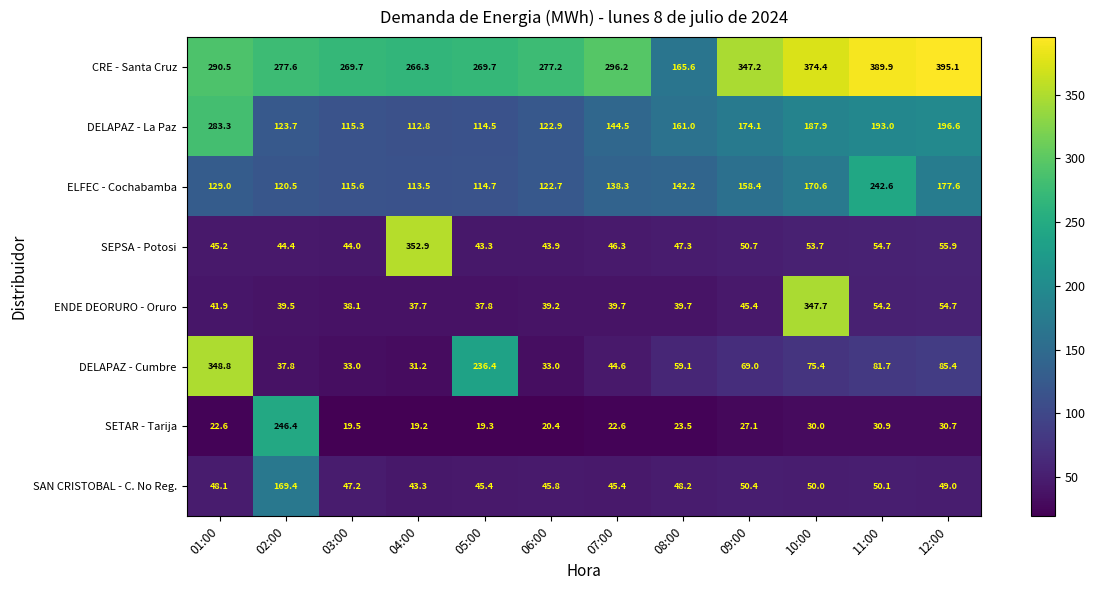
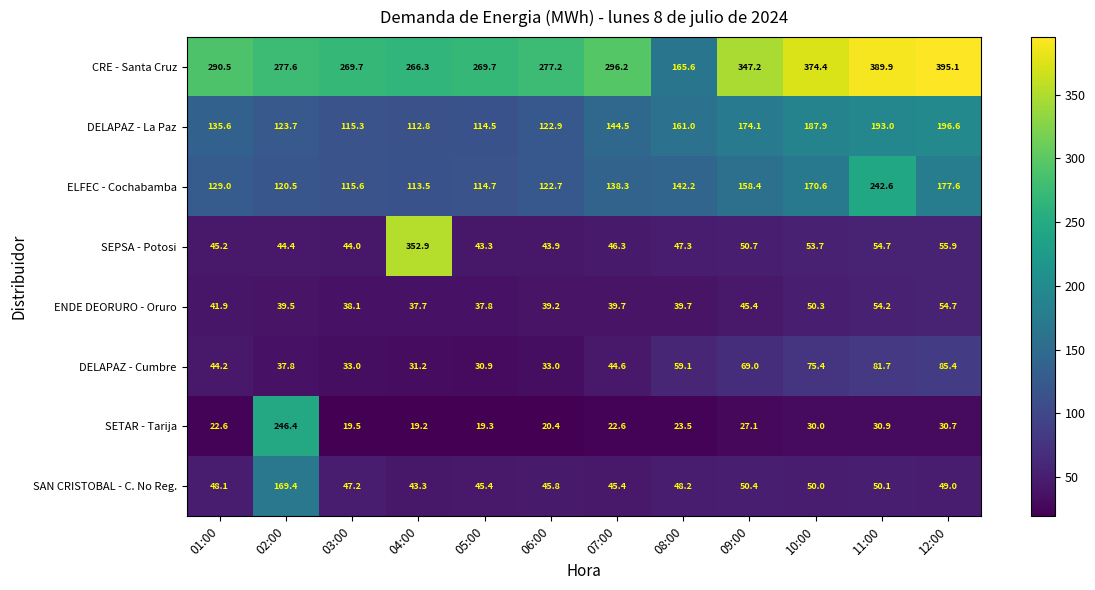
  {
    "CRE - Santa Cruz": {
      "01:00": 290.5,
      "02:00": 277.6,
      "03:00": 269.7,
      "04:00": 266.3,
      "05:00": 269.7,
      "06:00": 277.2,
      "07:00": 296.2,
      "08:00": 165.6,
      "09:00": 347.2,
      "10:00": 374.4,
      "11:00": 389.9,
      "12:00": 395.1
    },
    "DELAPAZ - La Paz": {
-     "01:00": 283.3,
+     "01:00": 135.6,
      "02:00": 123.7,
      "03:00": 115.3,
      "04:00": 112.8,
      "05:00": 114.5,
      "06:00": 122.9,
      "07:00": 144.5,
      "08:00": 161.0,
      "09:00": 174.1,
      "10:00": 187.9,
      "11:00": 193.0,
      "12:00": 196.6
    },
    "ELFEC - Cochabamba": {
      "01:00": 129.0,
      "02:00": 120.5,
      "03:00": 115.6,
      "04:00": 113.5,
      "05:00": 114.7,
      "06:00": 122.7,
      "07:00": 138.3,
      "08:00": 142.2,
      "09:00": 158.4,
      "10:00": 170.6,
      "11:00": 242.6,
      "12:00": 177.6
    },
    "SEPSA - Potosi": {
      "01:00": 45.2,
      "02:00": 44.4,
      "03:00": 44.0,
      "04:00": 352.9,
      "05:00": 43.3,
      "06:00": 43.9,
      "07:00": 46.3,
      "08:00": 47.3,
      "09:00": 50.7,
      "10:00": 53.7,
      "11:00": 54.7,
      "12:00": 55.9
    },
    "ENDE DEORURO - Oruro": {
      "01:00": 41.9,
      "02:00": 39.5,
      "03:00": 38.1,
      "04:00": 37.7,
      "05:00": 37.8,
      "06:00": 39.2,
      "07:00": 39.7,
      "08:00": 39.7,
      "09:00": 45.4,
-     "10:00": 347.7,
+     "10:00": 50.3,
      "11:00": 54.2,
      "12:00": 54.7
    },
    "DELAPAZ - Cumbre": {
-     "01:00": 348.8,
+     "01:00": 44.2,
      "02:00": 37.8,
      "03:00": 33.0,
      "04:00": 31.2,
-     "05:00": 236.4,
+     "05:00": 30.9,
      "06:00": 33.0,
      "07:00": 44.6,
      "08:00": 59.1,
      "09:00": 69.0,
      "10:00": 75.4,
      "11:00": 81.7,
      "12:00": 85.4
    },
    "SETAR - Tarija": {
      "01:00": 22.6,
      "02:00": 246.4,
      "03:00": 19.5,
      "04:00": 19.2,
      "05:00": 19.3,
      "06:00": 20.4,
      "07:00": 22.6,
      "08:00": 23.5,
      "09:00": 27.1,
      "10:00": 30.0,
      "11:00": 30.9,
      "12:00": 30.7
    },
    "SAN CRISTOBAL - C. No Reg.": {
      "01:00": 48.1,
      "02:00": 169.4,
      "03:00": 47.2,
      "04:00": 43.3,
      "05:00": 45.4,
      "06:00": 45.8,
      "07:00": 45.4,
      "08:00": 48.2,
      "09:00": 50.4,
      "10:00": 50.0,
      "11:00": 50.1,
      "12:00": 49.0
    }
  }
